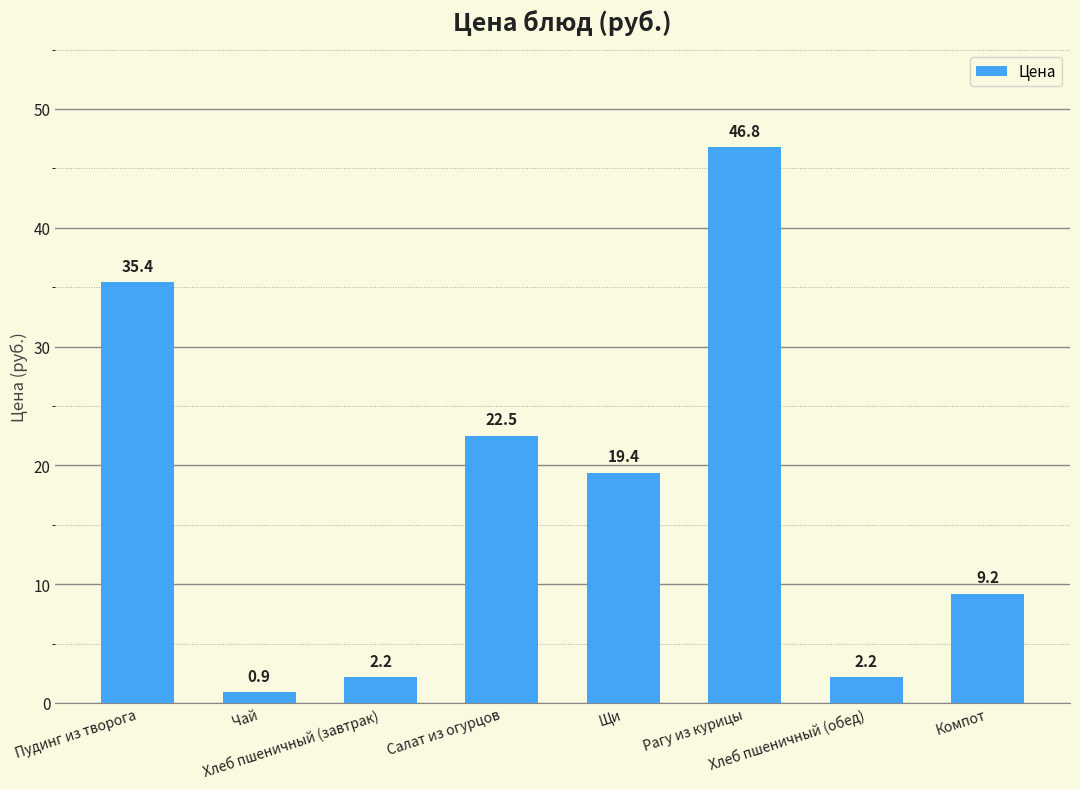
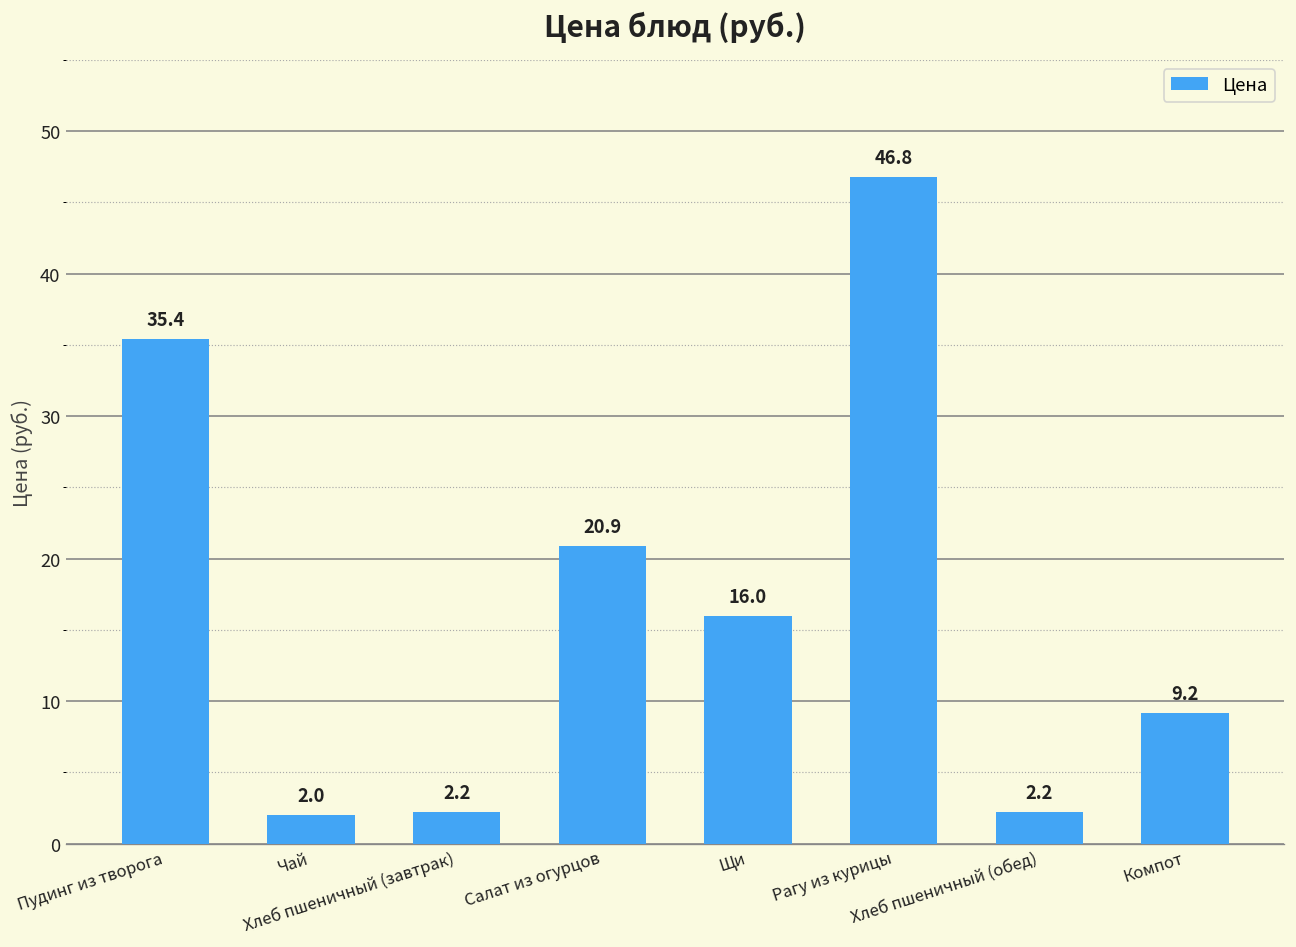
  {
    "Пудинг из творога": 35.4,
-   "Чай": 0.9,
+   "Чай": 2.0,
    "Хлеб пшеничный (завтрак)": 2.2,
-   "Салат из огурцов": 22.5,
-   "Щи": 19.4,
+   "Салат из огурцов": 20.9,
+   "Щи": 16.0,
    "Рагу из курицы": 46.8,
    "Хлеб пшеничный (обед)": 2.2,
    "Компот": 9.2
  }
